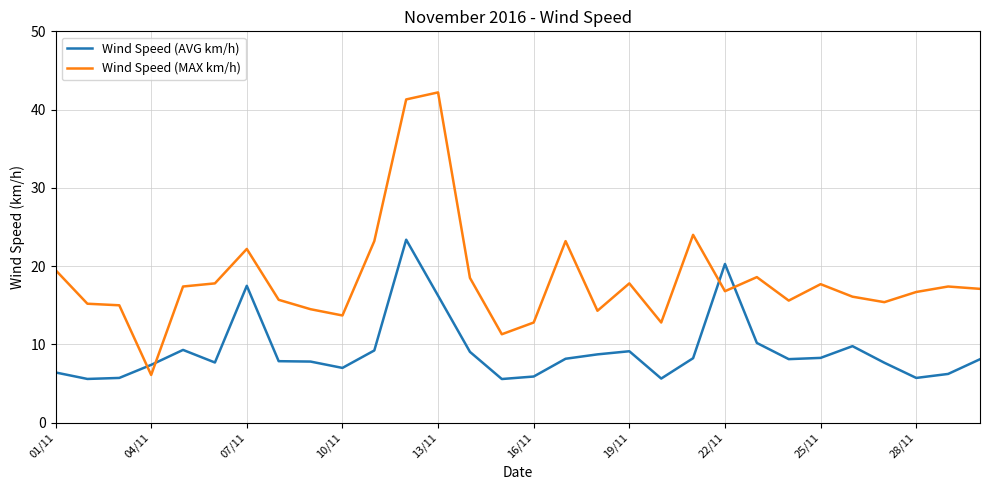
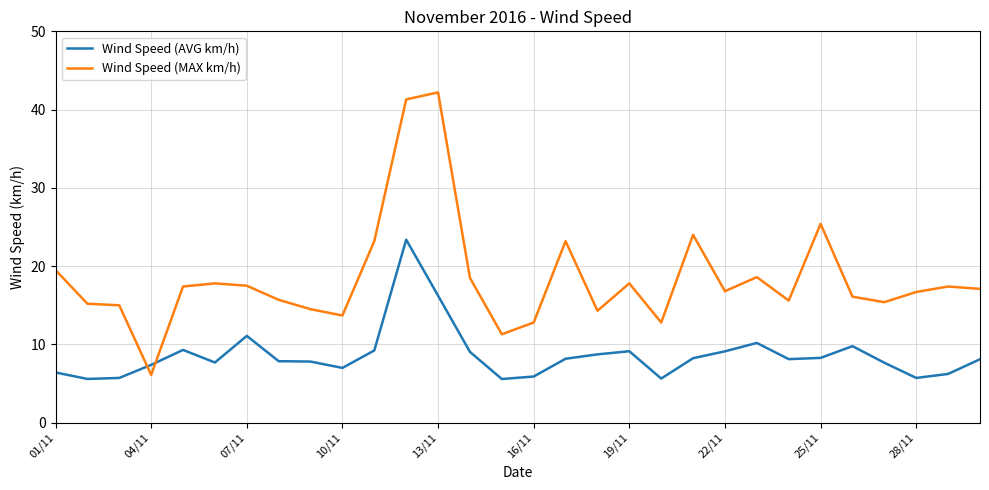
  {
    "Wind Speed (AVG km/h)": {
      "01/11": 6,
      "04/11": 7,
-     "07/11": 17,
+     "07/11": 11,
      "10/11": 7,
      "13/11": 16,
      "16/11": 6,
      "19/11": 9,
-     "22/11": 20,
+     "22/11": 9,
      "25/11": 8,
      "28/11": 6
    },
    "Wind Speed (MAX km/h)": {
      "01/11": 20,
      "04/11": 6,
-     "07/11": 22,
+     "07/11": 18,
      "10/11": 14,
      "13/11": 42,
      "16/11": 13,
      "19/11": 18,
      "22/11": 17,
-     "25/11": 18,
+     "25/11": 25,
      "28/11": 17
    }
  }
